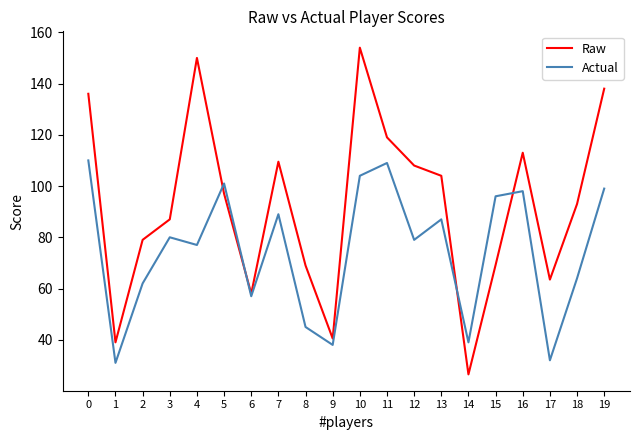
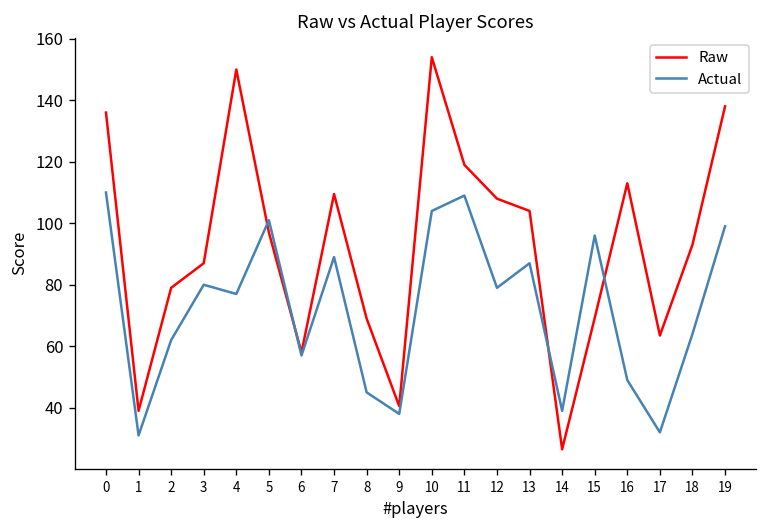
  {
    "Raw": {
      "0": 136,
      "1": 39,
      "2": 79,
      "3": 87,
      "4": 150,
      "5": 97,
      "7": 110,
      "8": 69,
      "9": 41,
      "10": 154,
      "11": 119,
      "12": 108,
      "13": 104,
      "14": 27,
      "15": 69,
      "16": 113,
      "17": 64,
      "18": 93,
      "19": 138
    },
    "Actual": {
      "0": 110,
      "1": 31,
      "2": 62,
      "3": 80,
      "4": 77,
      "5": 101,
      "7": 89,
      "8": 45,
      "9": 38,
      "10": 104,
      "11": 109,
      "12": 79,
      "13": 87,
      "14": 39,
      "15": 96,
-     "16": 98,
+     "16": 49,
      "17": 32,
      "18": 64,
      "19": 99
    }
  }
